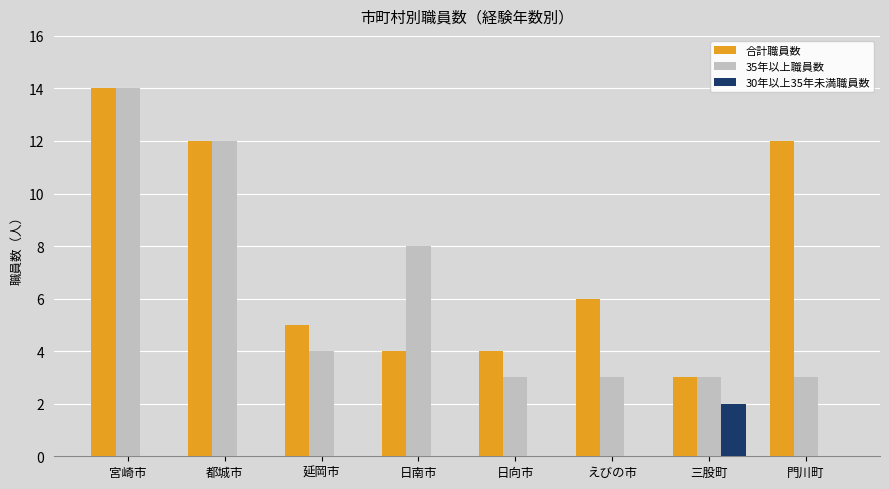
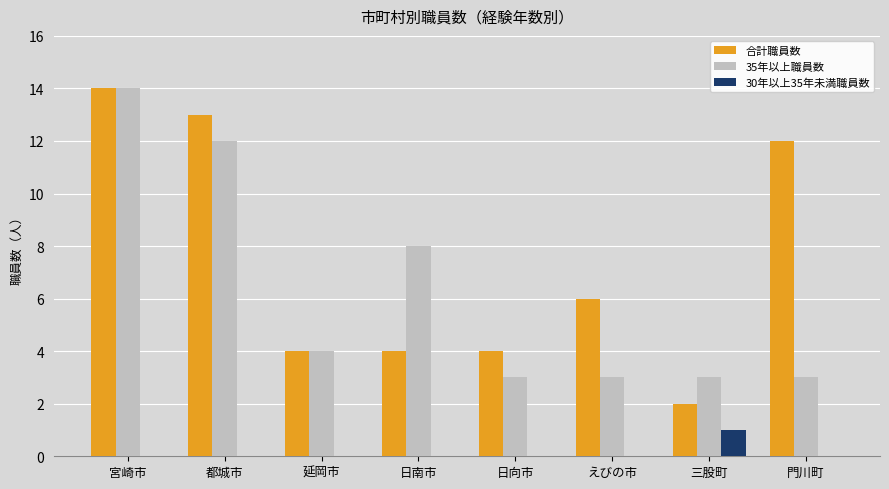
  {
    "合計職員数": {
      "宮崎市": 14,
-     "都城市": 12,
-     "延岡市": 5,
+     "都城市": 13,
+     "延岡市": 4,
      "日南市": 4,
      "日向市": 4,
      "えびの市": 6,
-     "三股町": 3,
+     "三股町": 2,
      "門川町": 12
    },
    "35年以上職員数": {
      "宮崎市": 14,
      "都城市": 12,
      "延岡市": 4,
      "日南市": 8,
      "日向市": 3,
      "えびの市": 3,
      "三股町": 3,
      "門川町": 3
    },
    "30年以上35年未満職員数": {
      "宮崎市": 0,
      "都城市": 0,
      "延岡市": 0,
      "日南市": 0,
      "日向市": 0,
      "えびの市": 0,
-     "三股町": 2,
+     "三股町": 1,
      "門川町": 0
    }
  }
